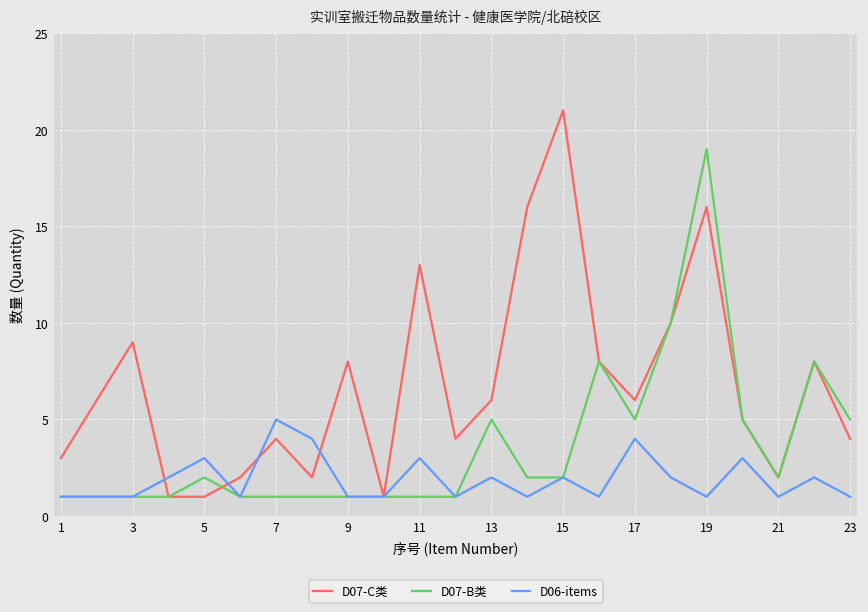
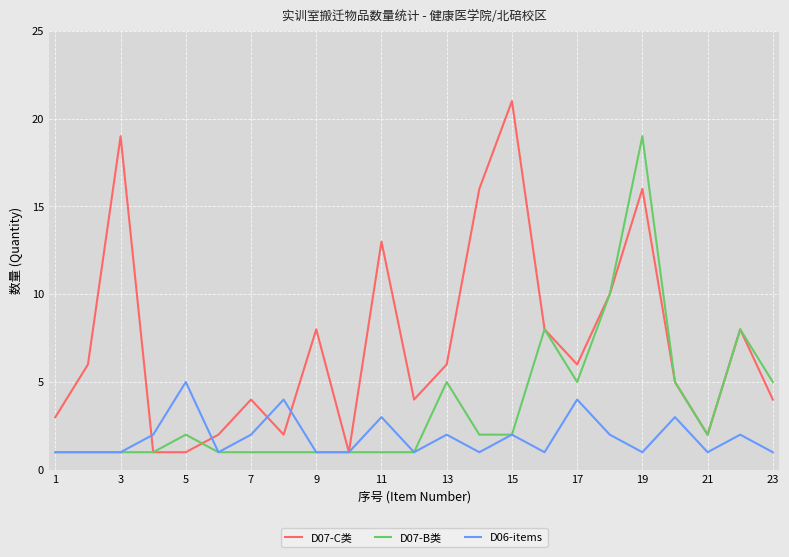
  {
    "D07-C类": {
      "1": 3,
-     "3": 9,
+     "3": 19,
      "5": 1,
      "7": 4,
      "9": 8,
      "11": 13,
      "13": 6,
      "15": 21,
      "17": 6,
      "19": 16,
      "23": 4
    },
    "D07-B类": {
      "5": 2,
      "7": 1,
      "11": 1,
      "13": 5,
      "17": 5,
      "19": 19,
      "23": 5
    },
    "D06-items": {
-     "5": 3,
-     "7": 5,
+     "5": 5,
+     "7": 2,
      "11": 3,
      "13": 2,
      "17": 4,
      "19": 1,
      "21": 1,
      "23": 1
    }
  }
